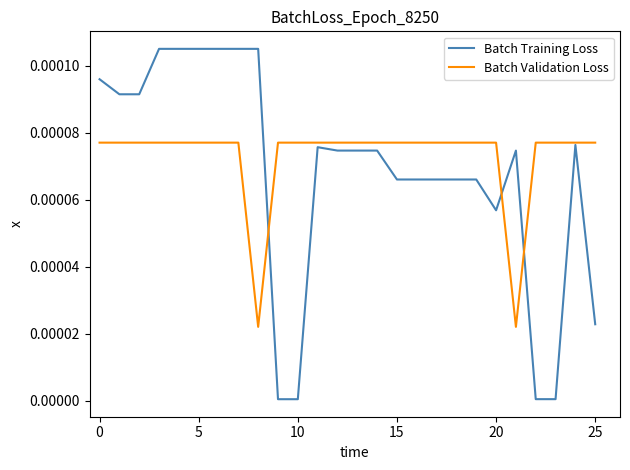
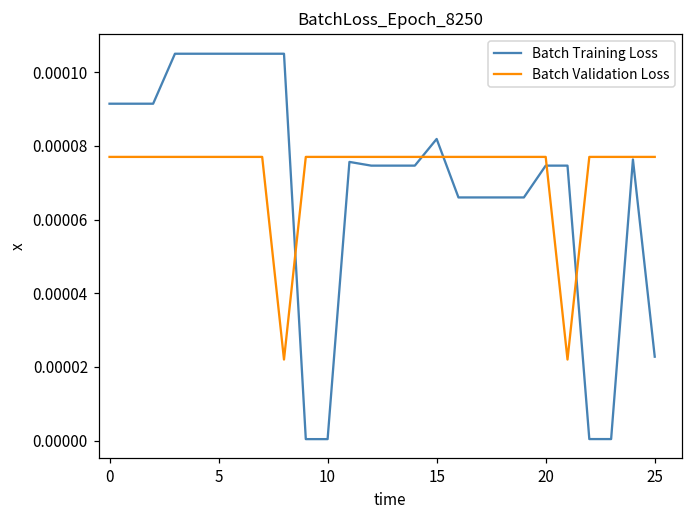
  {
    "Batch Training Loss": {
-     "0": 0.000096,
+     "0": 0.000091,
      "5": 0.000105,
      "10": 0.000000,
-     "15": 0.000066,
-     "20": 0.000057,
+     "15": 0.000082,
+     "20": 0.000075,
      "25": 0.000023
    },
    "Batch Validation Loss": {
      "0": 0.000077,
      "5": 0.000077,
      "10": 0.000077,
      "15": 0.000077,
      "20": 0.000077,
      "25": 0.000077
    }
  }
